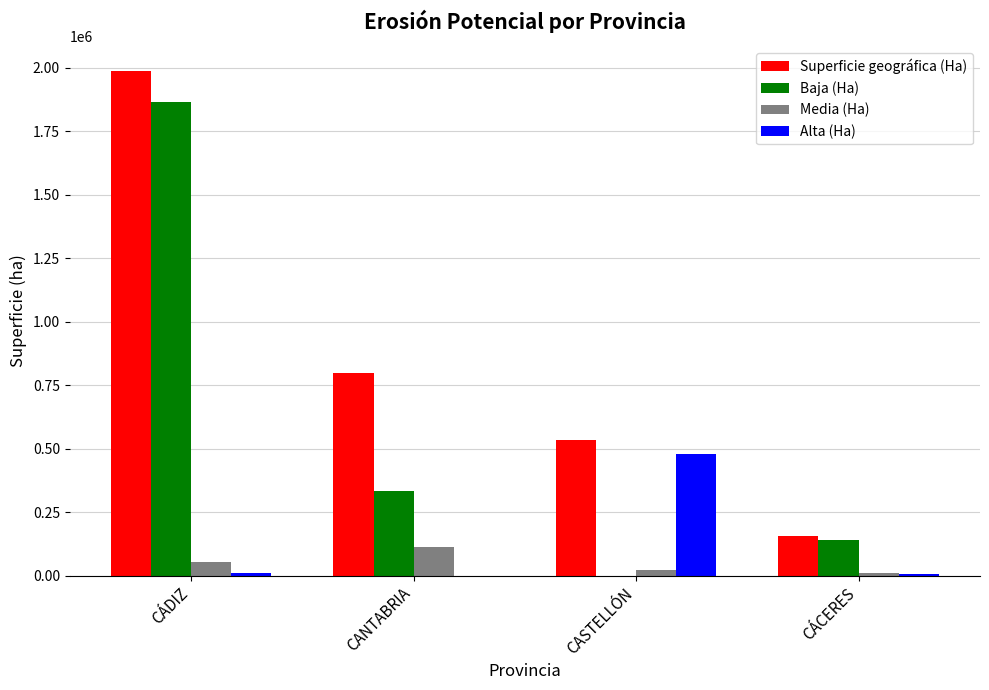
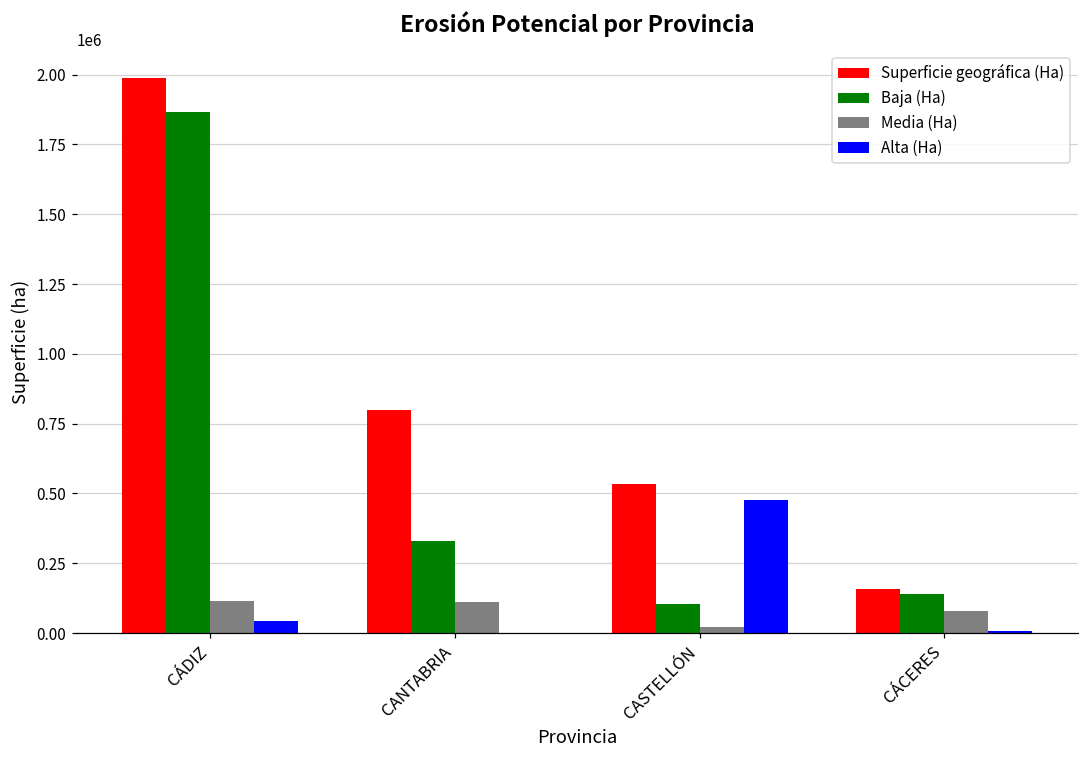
  {
    "Superficie geográfica (Ha)": {
      "CÁDIZ": 1990000,
      "CANTABRIA": 800000,
      "CASTELLÓN": 530000,
      "CÁCERES": 160000
    },
    "Baja (Ha)": {
      "CÁDIZ": 1870000,
      "CANTABRIA": 330000,
-     "CASTELLÓN": 0,
+     "CASTELLÓN": 100000,
      "CÁCERES": 140000
    },
    "Media (Ha)": {
-     "CÁDIZ": 50000,
+     "CÁDIZ": 110000,
      "CANTABRIA": 110000,
      "CASTELLÓN": 20000,
-     "CÁCERES": 10000
+     "CÁCERES": 80000
    },
    "Alta (Ha)": {
-     "CÁDIZ": 10000,
+     "CÁDIZ": 40000,
      "CANTABRIA": 0,
      "CASTELLÓN": 480000
    }
  }
